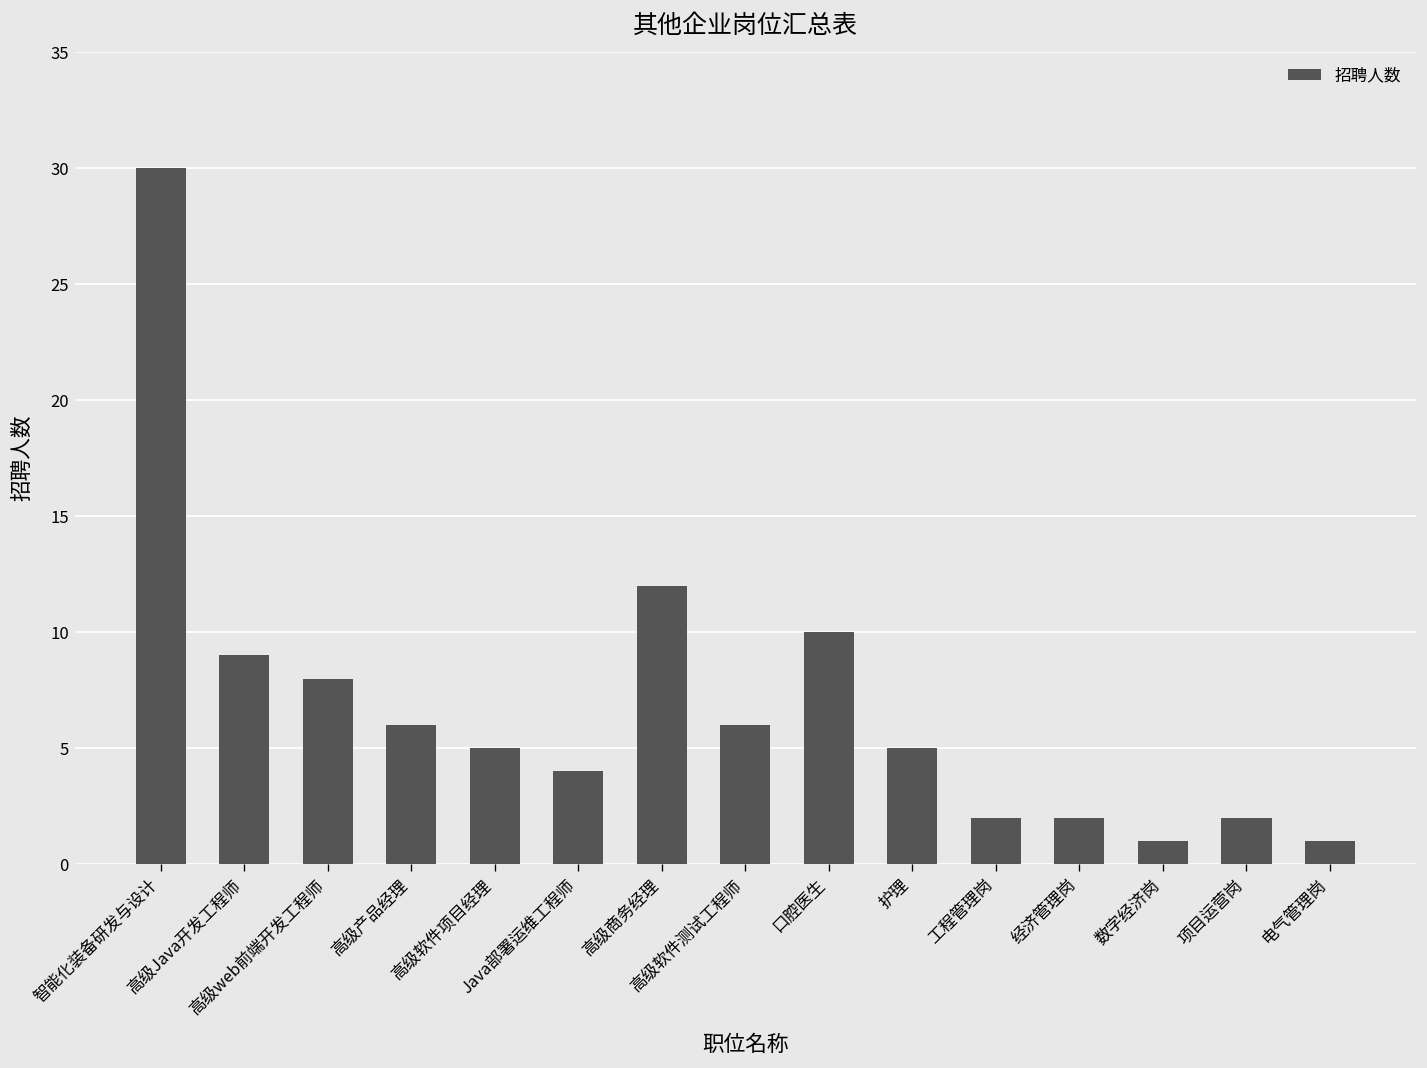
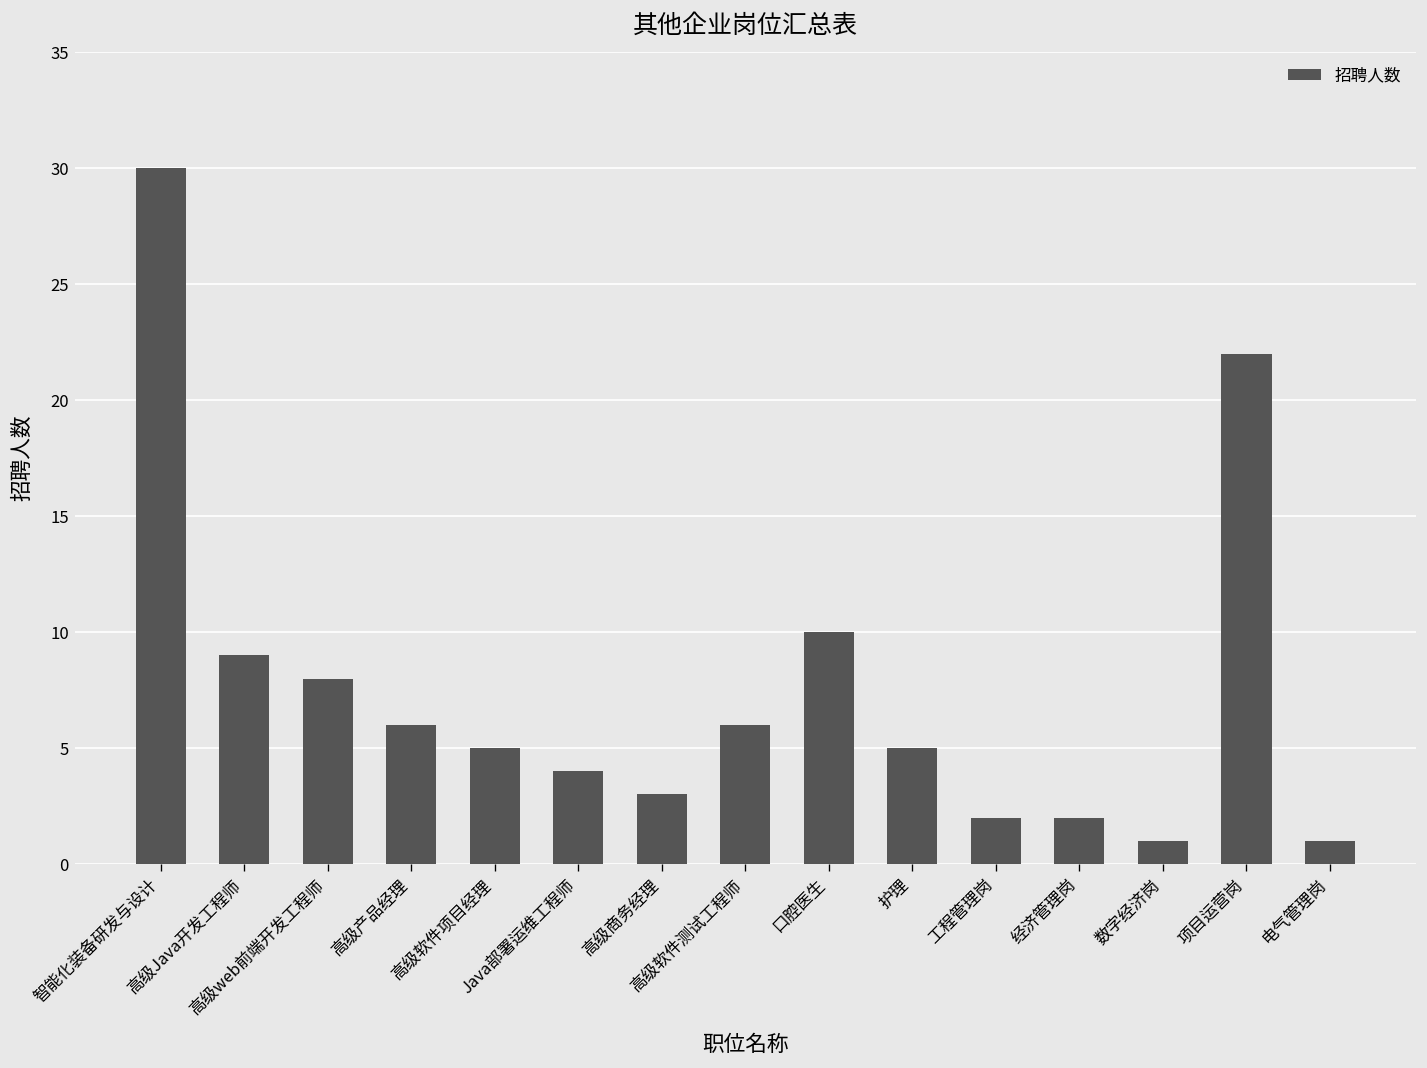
  {
    "智能化装备研发与设计": 30,
    "高级Java开发工程师": 9,
    "高级web前端开发工程师": 8,
    "高级产品经理": 6,
    "高级软件项目经理": 5,
    "Java部署运维工程师": 4,
-   "高级商务经理": 12,
+   "高级商务经理": 3,
    "高级软件测试工程师": 6,
    "口腔医生": 10,
    "护理": 5,
    "工程管理岗": 2,
    "经济管理岗": 2,
    "数字经济岗": 1,
-   "项目运营岗": 2,
+   "项目运营岗": 22,
    "电气管理岗": 1
  }
